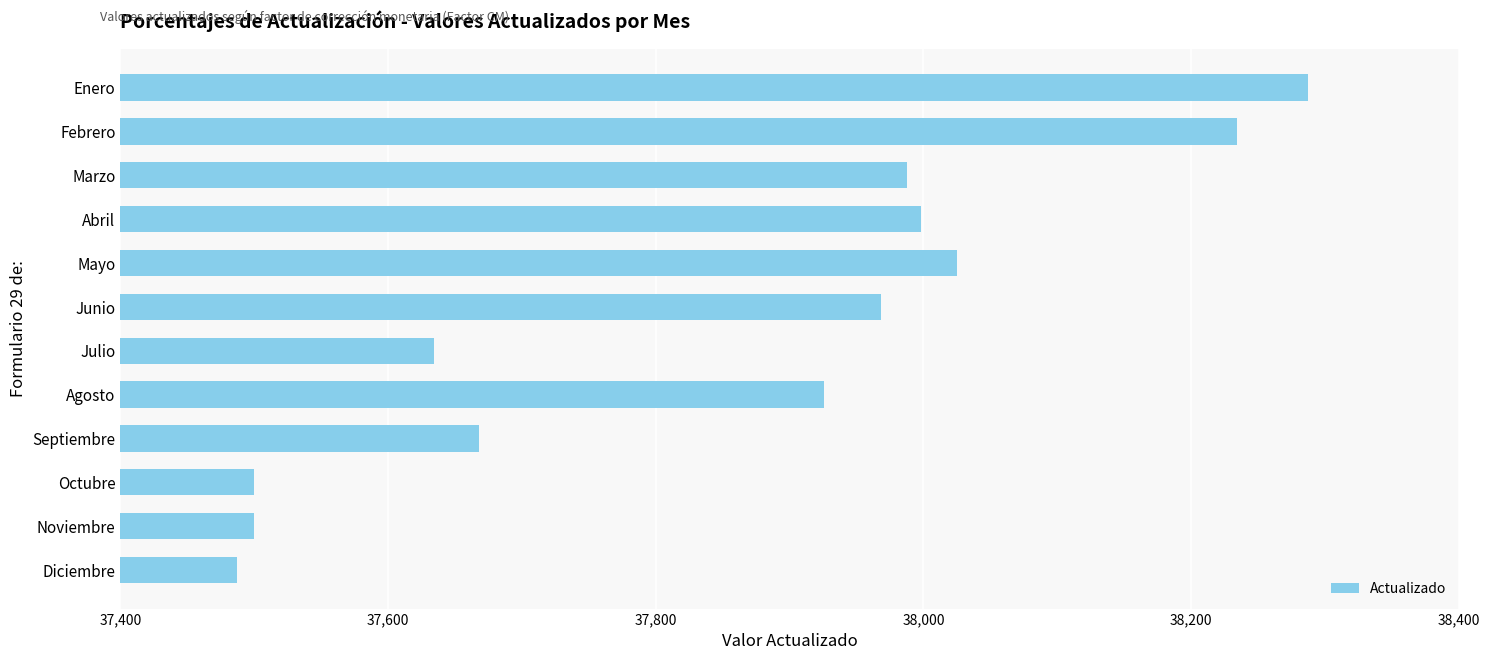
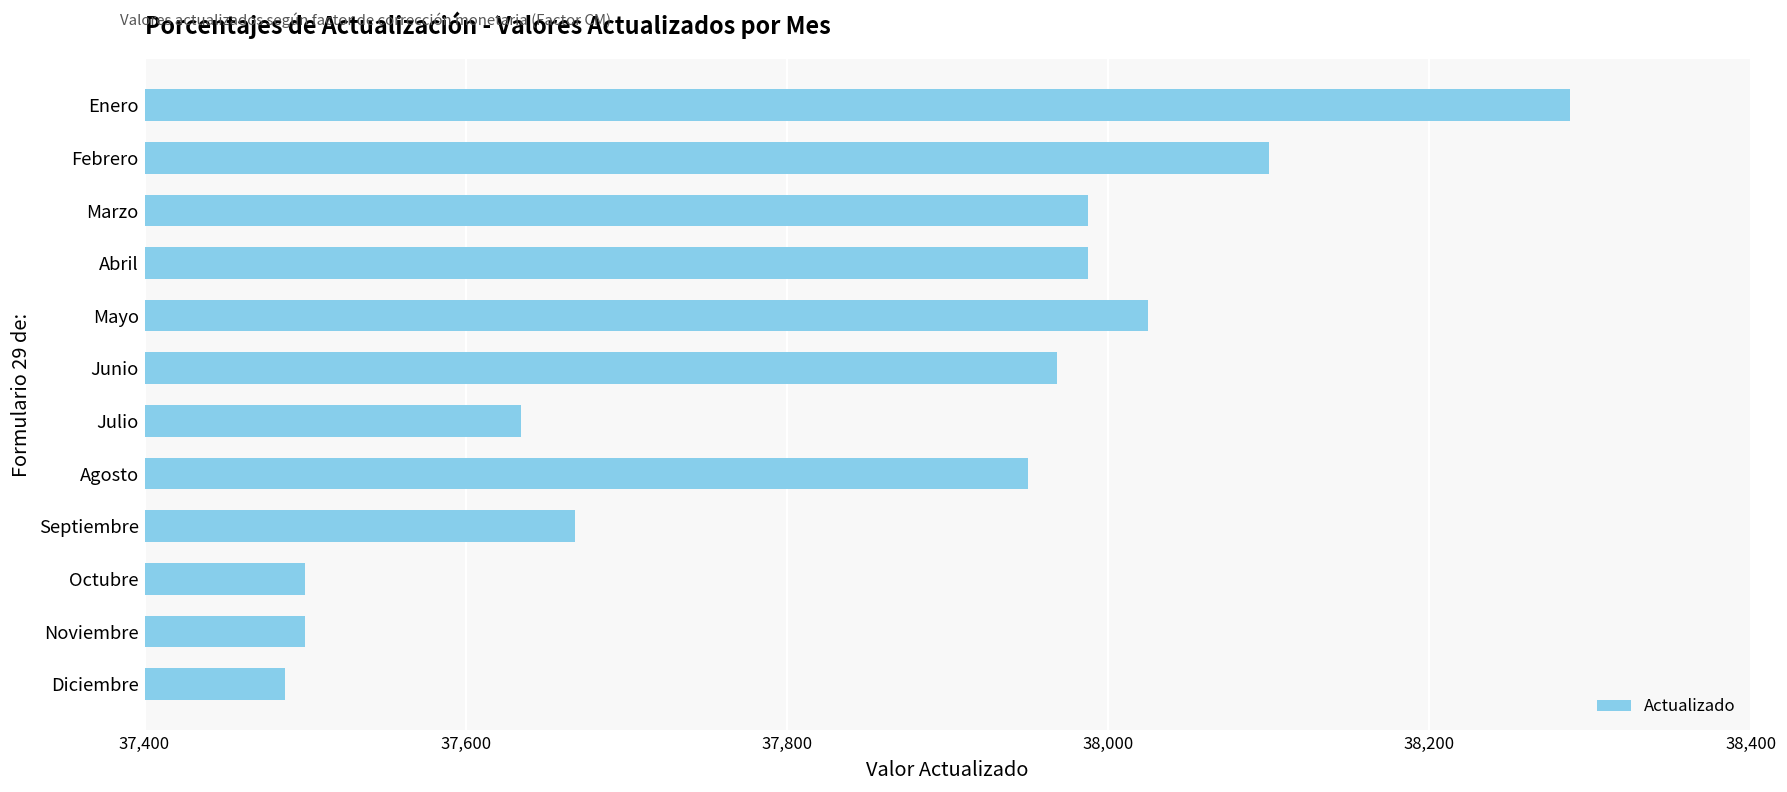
  {
    "Enero": "38,288",
-   "Febrero": "38,234",
+   "Febrero": "38,100",
    "Marzo": "37,988",
-   "Abril": "37,998",
+   "Abril": "37,988",
    "Mayo": "38,025",
    "Junio": "37,968",
    "Julio": "37,634",
-   "Agosto": "37,926",
+   "Agosto": "37,950",
    "Septiembre": "37,668",
    "Octubre": "37,500",
    "Noviembre": "37,500",
    "Diciembre": "37,487"
  }
